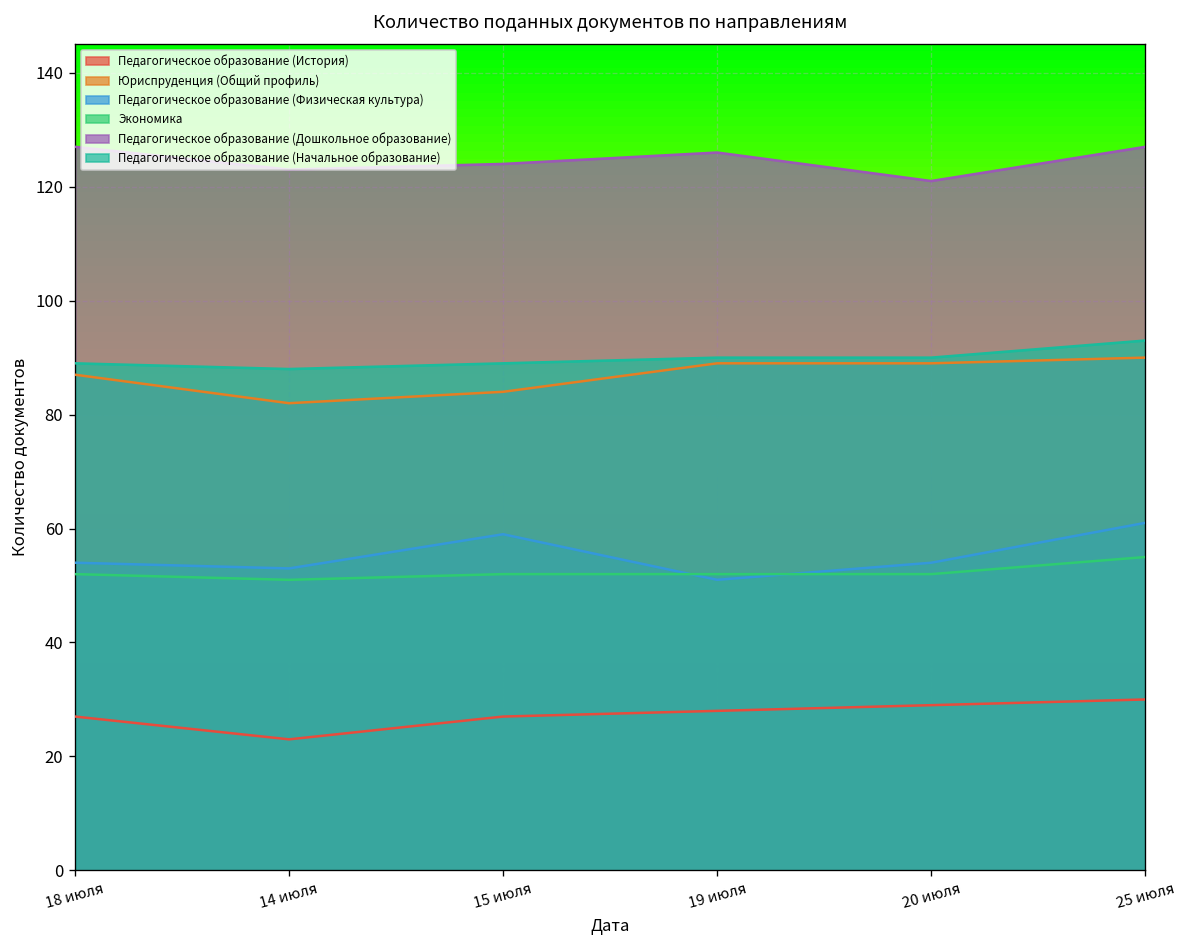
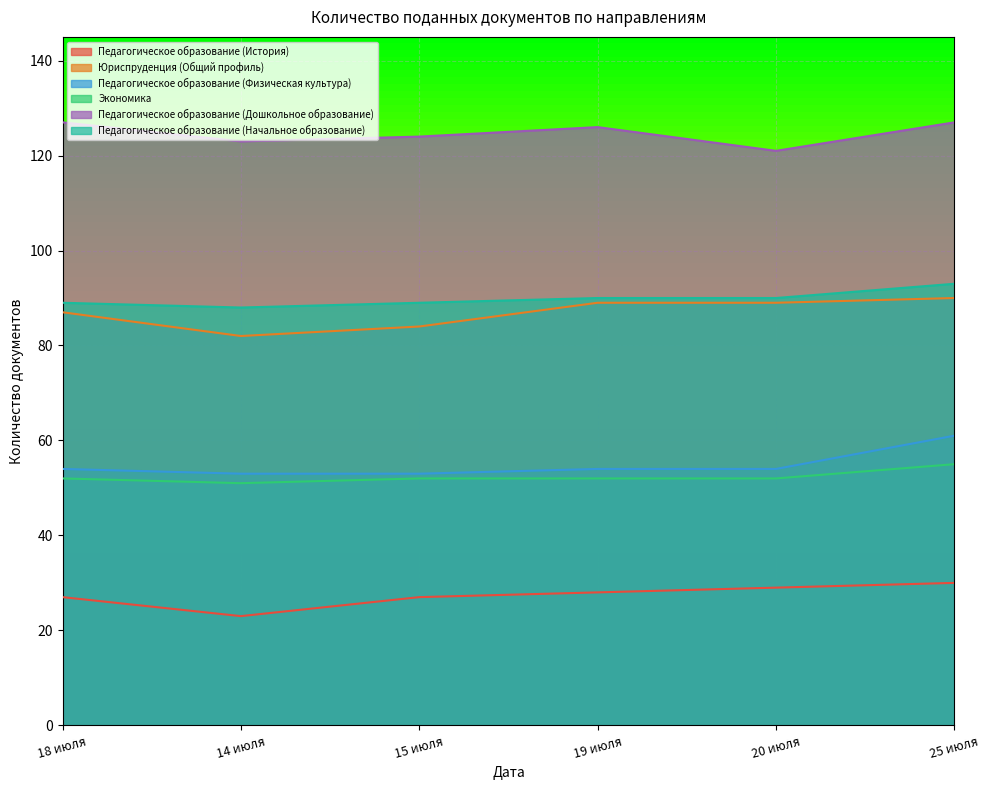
  {
    "Педагогическое образование (Физическая культура)": {
      "18 июля": 54,
      "14 июля": 53,
-     "15 июля": 59,
-     "19 июля": 51,
+     "15 июля": 53,
+     "19 июля": 54,
      "20 июля": 54,
      "25 июля": 61
    },
    "Педагогическое образование (Дошкольное образование)": {
      "18 июля": 127,
      "14 июля": 123,
      "15 июля": 124,
      "19 июля": 126,
      "20 июля": 121,
      "25 июля": 127
    }
  }
